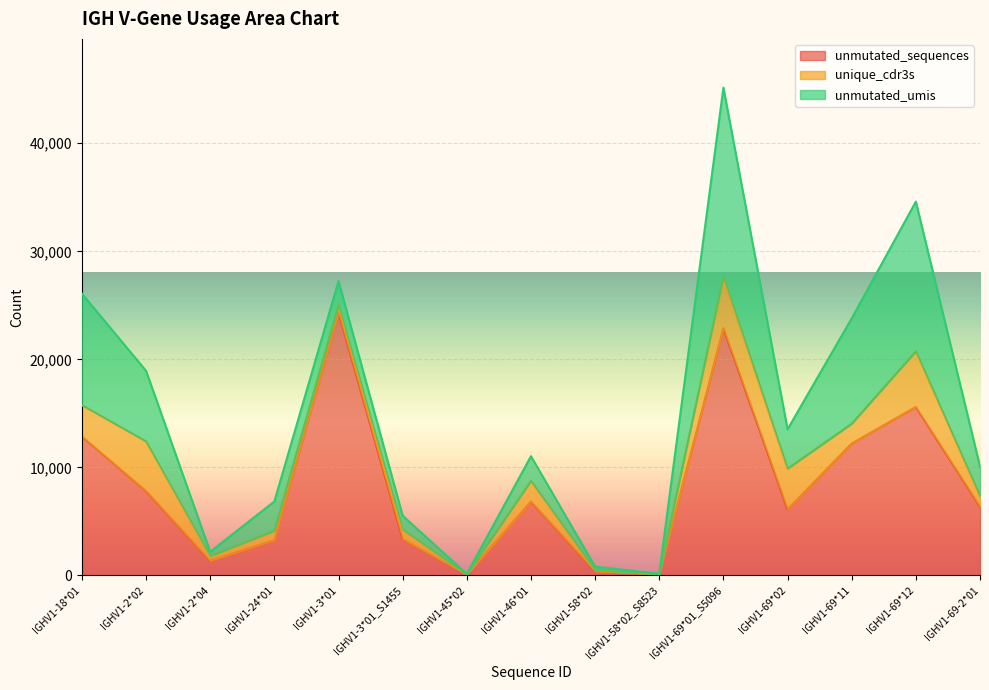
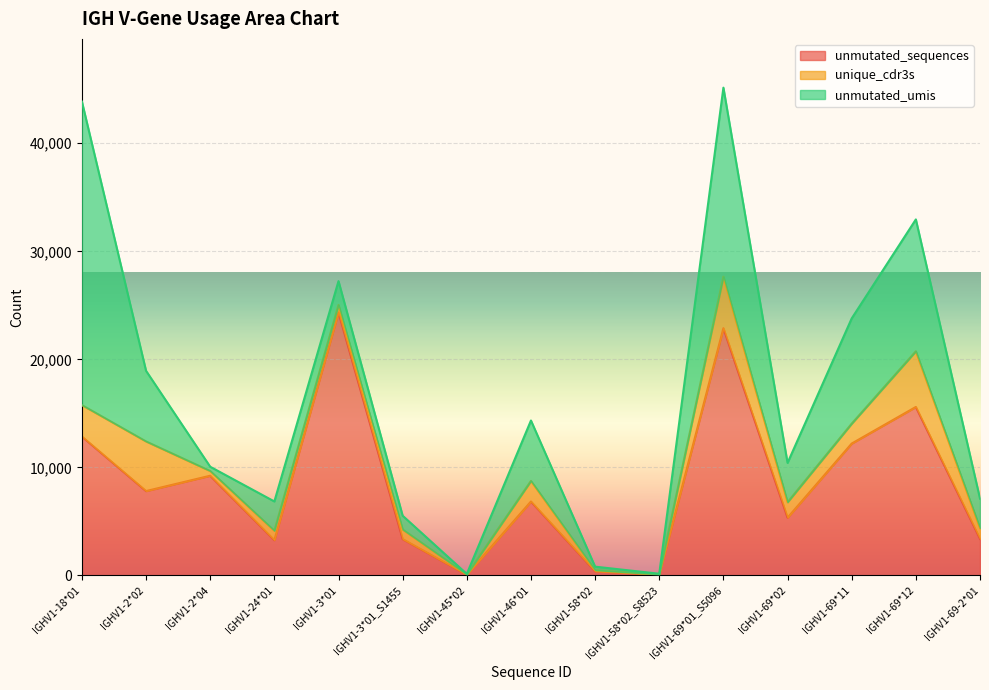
  {
    "unmutated_sequences": {
      "IGHV1-18*01": "12,900",
      "IGHV1-2*02": "7,800",
-     "IGHV1-2*04": "1,400",
+     "IGHV1-2*04": "9,200",
      "IGHV1-24*01": "3,300",
      "IGHV1-3*01": "24,300",
      "IGHV1-3*01_S1455": "3,400",
      "IGHV1-46*01": "6,800",
      "IGHV1-69*01_S5096": "22,900",
-     "IGHV1-69*02": "6,100",
+     "IGHV1-69*02": "5,300",
      "IGHV1-69*11": "12,200",
      "IGHV1-69*12": "15,600",
-     "IGHV1-69-2*01": "6,400"
+     "IGHV1-69-2*01": "3,400"
    },
    "unique_cdr3s": {
      "IGHV1-18*01": "2,900",
      "IGHV1-2*02": "4,600",
      "IGHV1-2*04": "400",
      "IGHV1-24*01": "900",
      "IGHV1-3*01": "700",
      "IGHV1-3*01_S1455": "900",
      "IGHV1-46*01": "1,900",
      "IGHV1-69*01_S5096": "4,800",
-     "IGHV1-69*02": "3,800",
+     "IGHV1-69*02": "1,400",
      "IGHV1-69*11": "1,800",
      "IGHV1-69*12": "5,200",
      "IGHV1-69-2*01": "1,000"
    },
    "unmutated_umis": {
-     "IGHV1-18*01": "10,300",
+     "IGHV1-18*01": "28,100",
      "IGHV1-2*02": "6,500",
      "IGHV1-2*04": "400",
      "IGHV1-24*01": "2,700",
      "IGHV1-3*01": "2,200",
      "IGHV1-3*01_S1455": "1,300",
-     "IGHV1-46*01": "2,300",
+     "IGHV1-46*01": "5,600",
      "IGHV1-58*02": "300",
      "IGHV1-69*01_S5096": "17,500",
      "IGHV1-69*02": "3,600",
      "IGHV1-69*11": "9,700",
-     "IGHV1-69*12": "13,900",
+     "IGHV1-69*12": "12,200",
      "IGHV1-69-2*01": "2,700"
    }
  }
